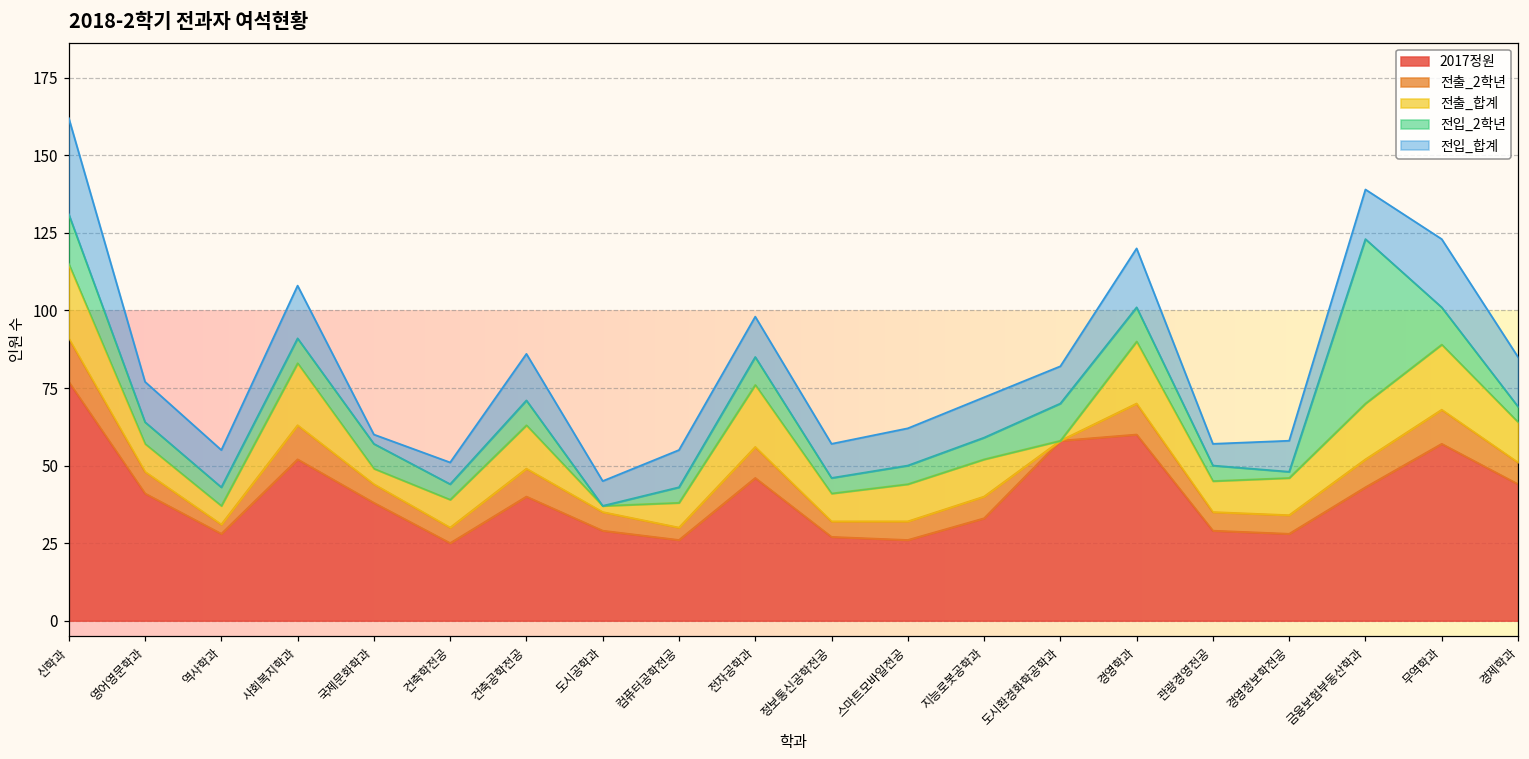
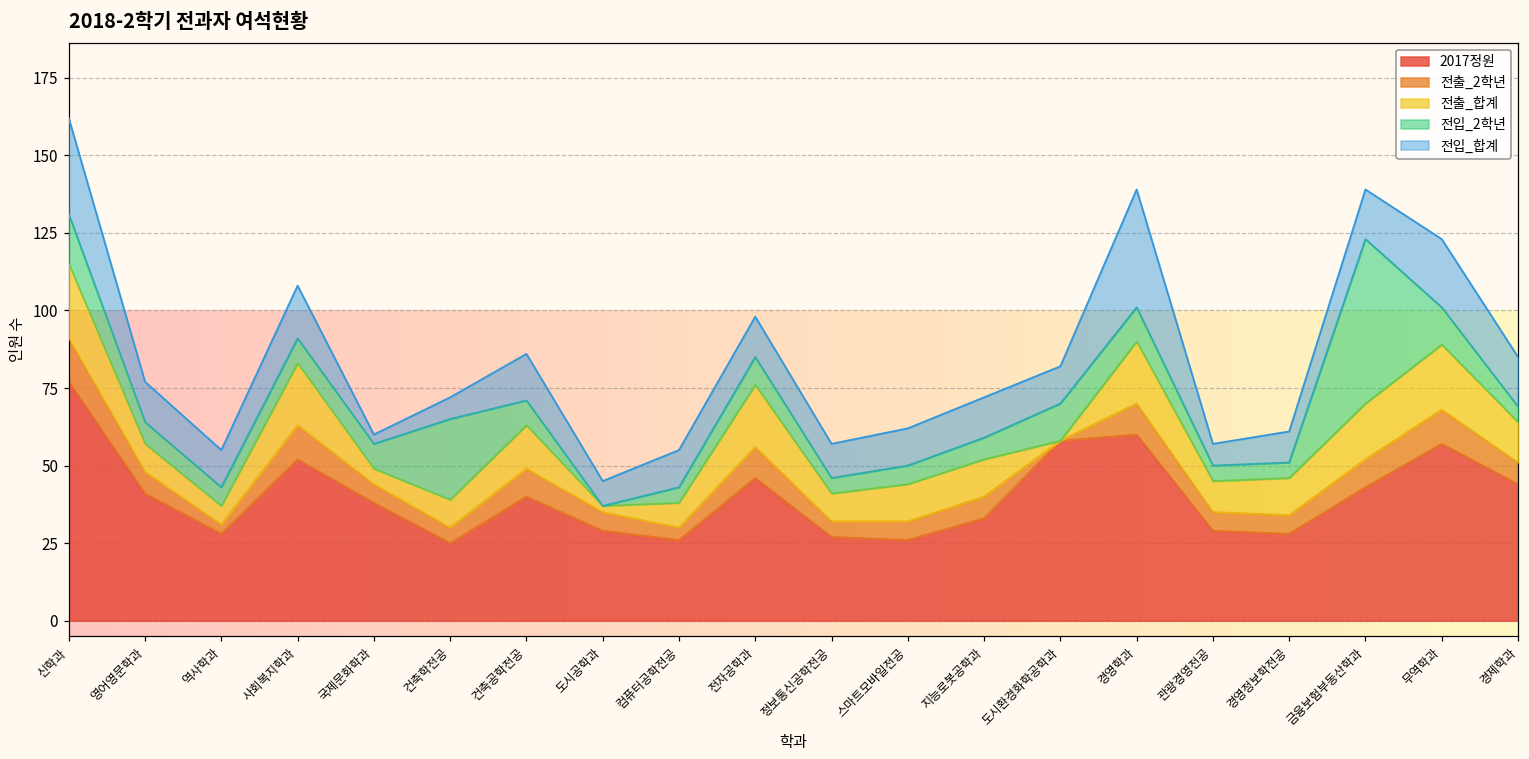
  {
    "전출_합계": {
      "신학과": 24,
      "영어영문학과": 9,
      "역사학과": 6,
      "사회복지학과": 20,
      "국제문화학과": 5,
      "건축학전공": 9,
      "건축공학전공": 14,
      "컴퓨터공학전공": 8,
      "전자공학과": 20,
      "정보통신공학전공": 9,
      "스마트모바일전공": 12,
      "지능로봇공학과": 12,
      "경영학과": 20,
      "관광경영전공": 10,
      "경영정보학전공": 12,
      "금융보험부동산학과": 18,
      "무역학과": 21,
      "경제학과": 13
    },
    "전입_2학년": {
      "신학과": 16,
      "영어영문학과": 7,
      "역사학과": 6,
      "사회복지학과": 8,
      "국제문화학과": 8,
-     "건축학전공": 5,
+     "건축학전공": 26,
      "건축공학전공": 8,
      "컴퓨터공학전공": 5,
      "전자공학과": 9,
      "정보통신공학전공": 5,
      "스마트모바일전공": 6,
      "지능로봇공학과": 7,
      "도시환경화학공학과": 12,
      "경영학과": 11,
      "관광경영전공": 5,
-     "경영정보학전공": 2,
+     "경영정보학전공": 5,
      "금융보험부동산학과": 53,
      "무역학과": 12,
      "경제학과": 5
    },
    "전입_합계": {
      "신학과": 31,
      "영어영문학과": 13,
      "역사학과": 12,
      "사회복지학과": 17,
      "국제문화학과": 3,
      "건축학전공": 7,
      "건축공학전공": 15,
      "도시공학과": 8,
      "컴퓨터공학전공": 12,
      "전자공학과": 13,
      "정보통신공학전공": 11,
      "스마트모바일전공": 12,
      "지능로봇공학과": 13,
      "도시환경화학공학과": 12,
-     "경영학과": 19,
+     "경영학과": 38,
      "관광경영전공": 7,
      "경영정보학전공": 10,
      "금융보험부동산학과": 16,
      "무역학과": 22,
      "경제학과": 16
    }
  }
